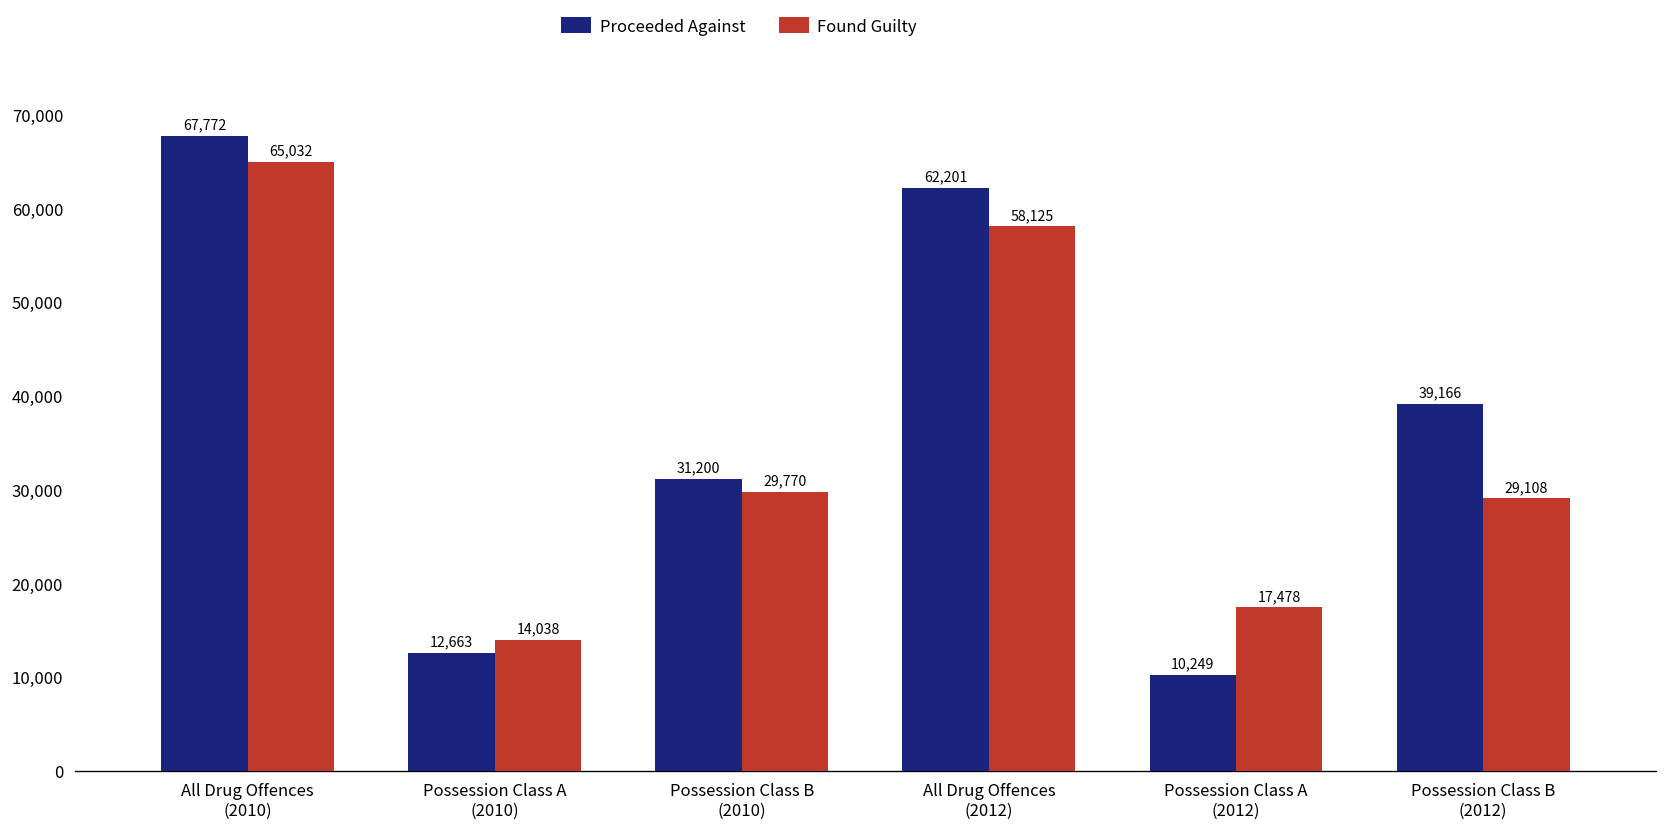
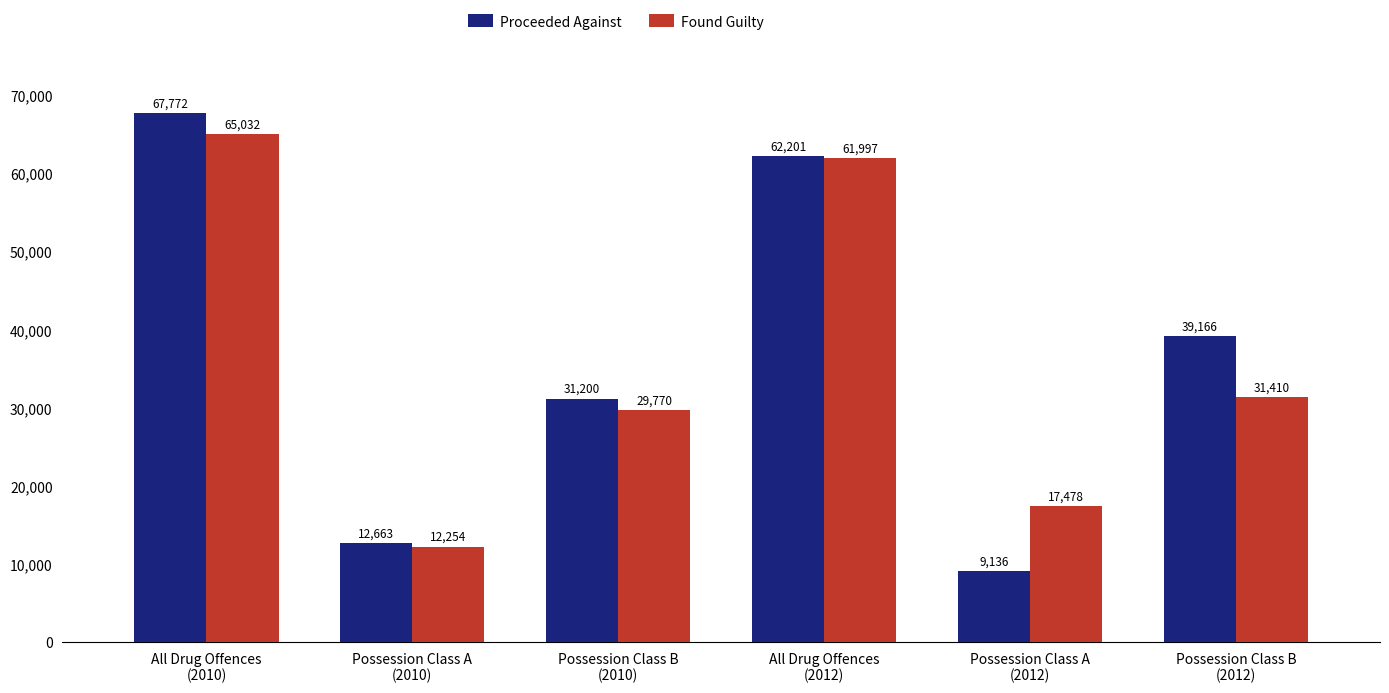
  {
    "Proceeded Against": {
      "All Drug Offences (2010)": "67,772",
      "Possession Class A (2010)": "12,663",
      "Possession Class B (2010)": "31,200",
      "All Drug Offences (2012)": "62,201",
-     "Possession Class A (2012)": "10,249",
+     "Possession Class A (2012)": "9,136",
      "Possession Class B (2012)": "39,166"
    },
    "Found Guilty": {
      "All Drug Offences (2010)": "65,032",
-     "Possession Class A (2010)": "14,038",
+     "Possession Class A (2010)": "12,254",
      "Possession Class B (2010)": "29,770",
-     "All Drug Offences (2012)": "58,125",
+     "All Drug Offences (2012)": "61,997",
      "Possession Class A (2012)": "17,478",
-     "Possession Class B (2012)": "29,108"
+     "Possession Class B (2012)": "31,410"
    }
  }
